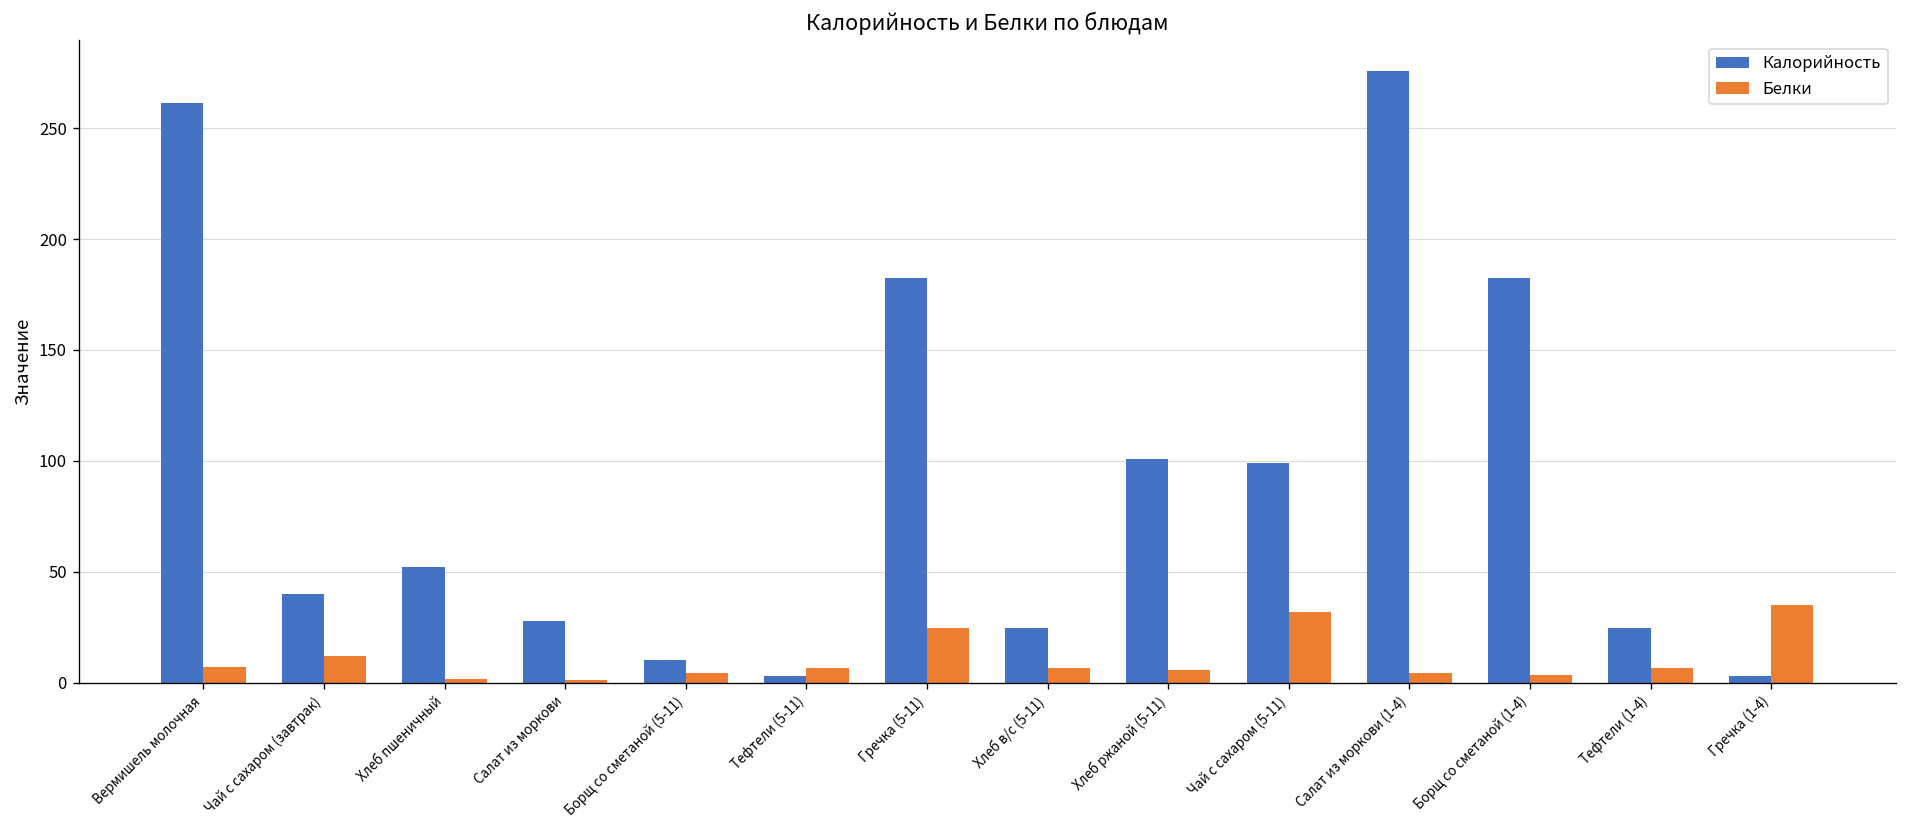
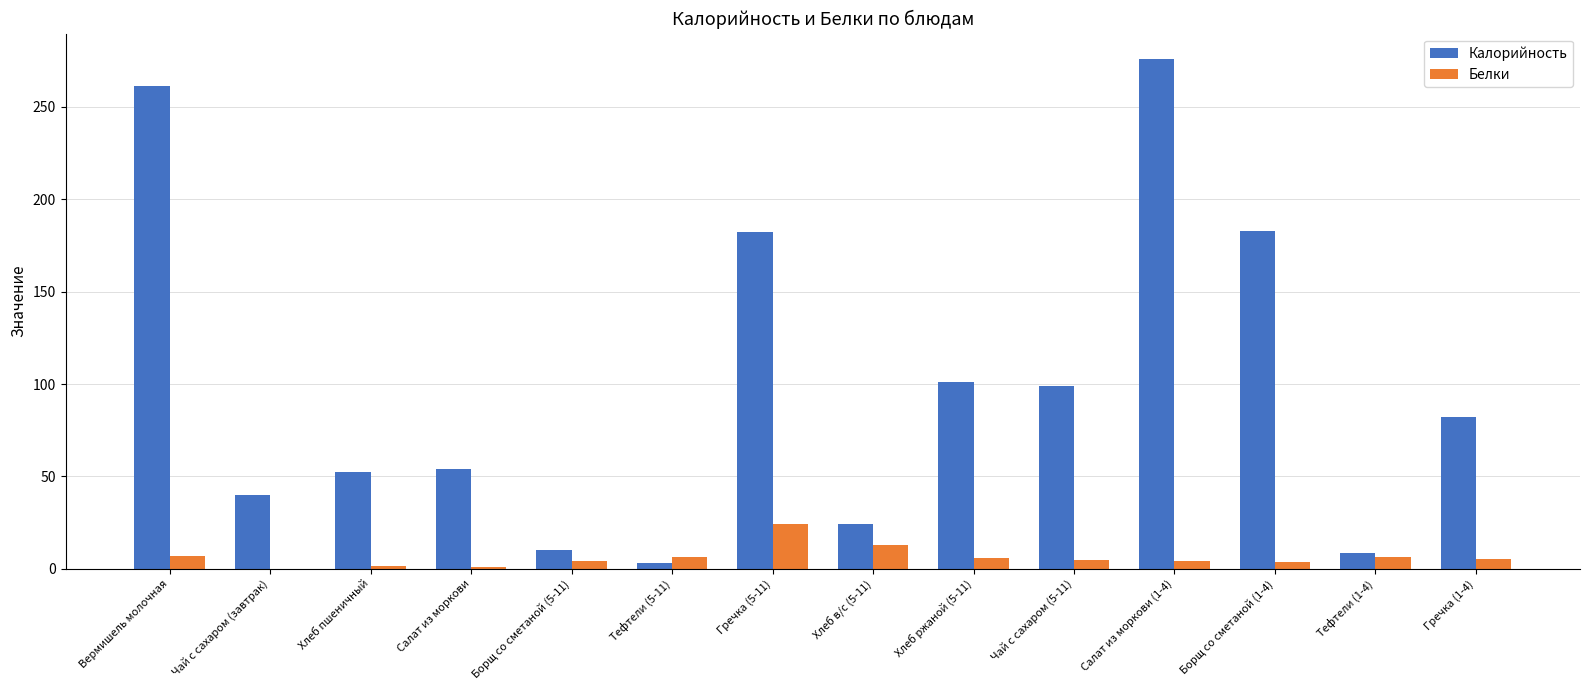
  {
    "Калорийность": {
      "Вермишель молочная": 261,
      "Чай с сахаром (завтрак)": 40,
      "Хлеб пшеничный": 52,
-     "Салат из моркови": 28,
+     "Салат из моркови": 54,
      "Борщ со сметаной (5-11)": 10,
      "Тефтели (5-11)": 3,
      "Гречка (5-11)": 182,
      "Хлеб в/с (5-11)": 24,
      "Хлеб ржаной (5-11)": 101,
      "Чай с сахаром (5-11)": 99,
      "Салат из моркови (1-4)": 276,
      "Борщ со сметаной (1-4)": 183,
-     "Тефтели (1-4)": 24,
-     "Гречка (1-4)": 3
+     "Тефтели (1-4)": 9,
+     "Гречка (1-4)": 82
    },
    "Белки": {
      "Вермишель молочная": 7,
-     "Чай с сахаром (завтрак)": 12,
+     "Чай с сахаром (завтрак)": 0,
      "Хлеб пшеничный": 2,
      "Борщ со сметаной (5-11)": 4,
      "Тефтели (5-11)": 6,
      "Гречка (5-11)": 24,
-     "Хлеб в/с (5-11)": 6,
+     "Хлеб в/с (5-11)": 13,
      "Хлеб ржаной (5-11)": 6,
-     "Чай с сахаром (5-11)": 32,
+     "Чай с сахаром (5-11)": 5,
      "Салат из моркови (1-4)": 4,
      "Борщ со сметаной (1-4)": 4,
      "Тефтели (1-4)": 6,
-     "Гречка (1-4)": 35
+     "Гречка (1-4)": 5
    }
  }
